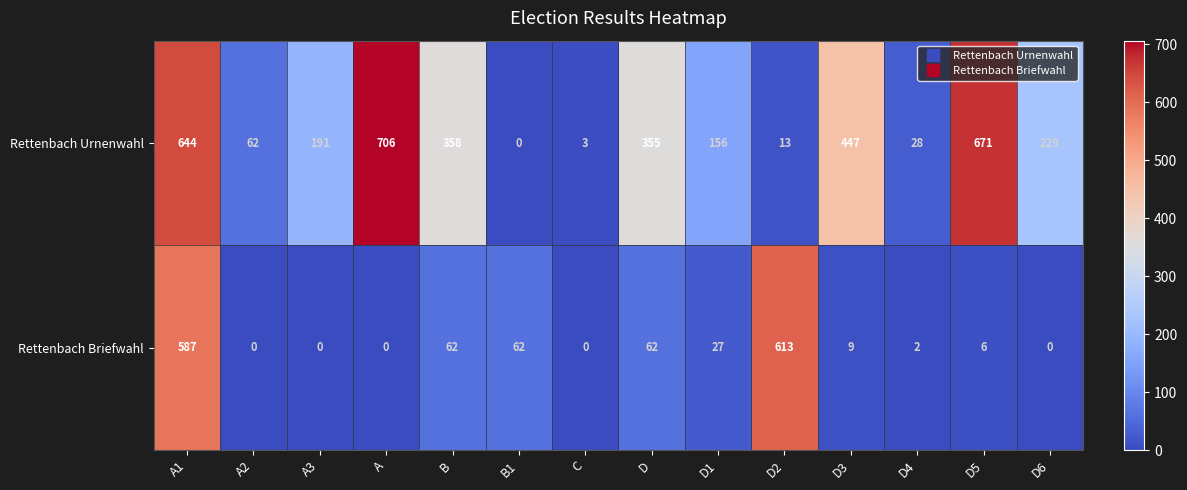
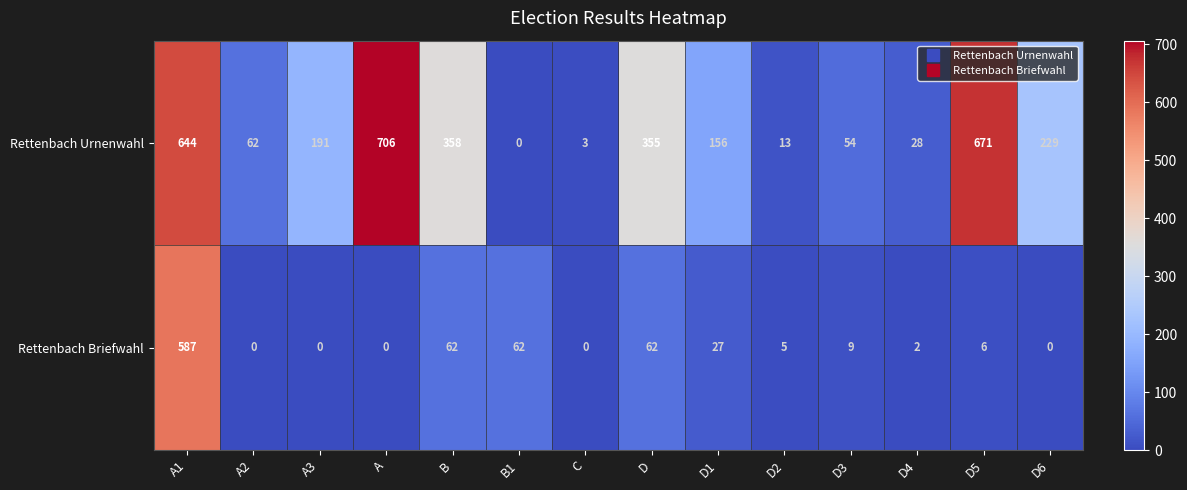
  {
    "Rettenbach Urnenwahl": {
      "A1": 644,
      "A2": 62,
      "A3": 191,
      "A": 706,
      "B1": 0,
      "C": 3,
      "D1": 156,
      "D2": 13,
-     "D3": 447,
+     "D3": 54,
      "D4": 28,
      "D5": 671
    },
    "Rettenbach Briefwahl": {
      "A1": 587,
      "A2": 0,
      "A3": 0,
      "A": 0,
      "B": 62,
      "B1": 62,
      "C": 0,
      "D": 62,
      "D1": 27,
-     "D2": 613,
+     "D2": 5,
      "D3": 9,
      "D4": 2,
      "D5": 6,
      "D6": 0
    }
  }
